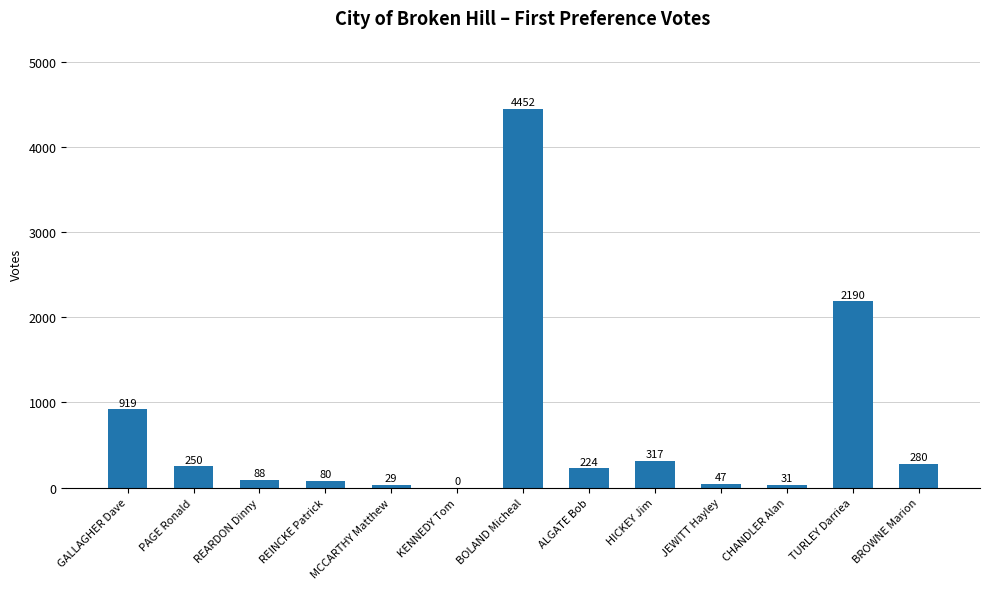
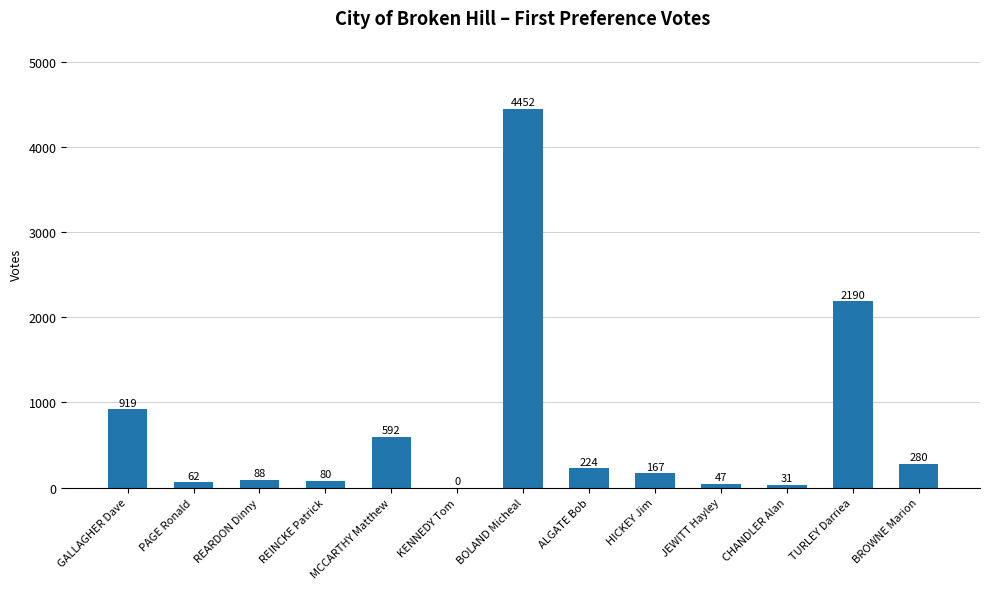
  {
    "GALLAGHER Dave": 919,
-   "PAGE Ronald": 250,
+   "PAGE Ronald": 62,
    "REARDON Dinny": 88,
    "REINCKE Patrick": 80,
-   "MCCARTHY Matthew": 29,
+   "MCCARTHY Matthew": 592,
    "KENNEDY Tom": 0,
    "BOLAND Micheal": 4452,
    "ALGATE Bob": 224,
-   "HICKEY Jim": 317,
+   "HICKEY Jim": 167,
    "JEWITT Hayley": 47,
    "CHANDLER Alan": 31,
    "TURLEY Darriea": 2190,
    "BROWNE Marion": 280
  }
